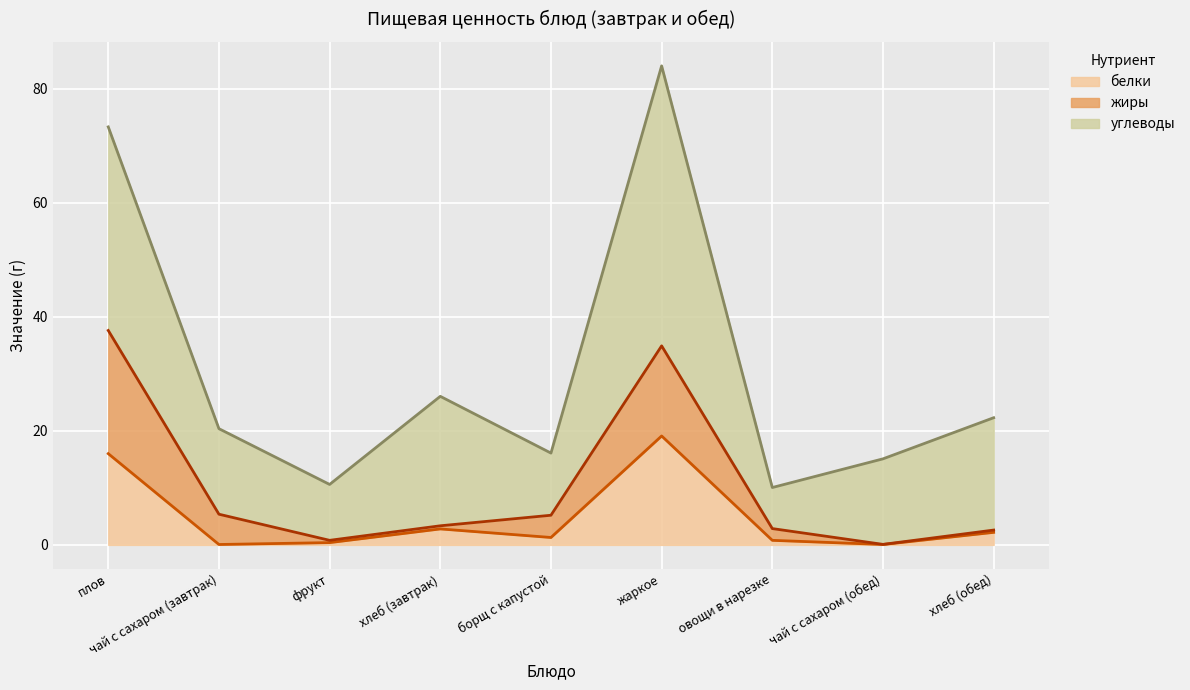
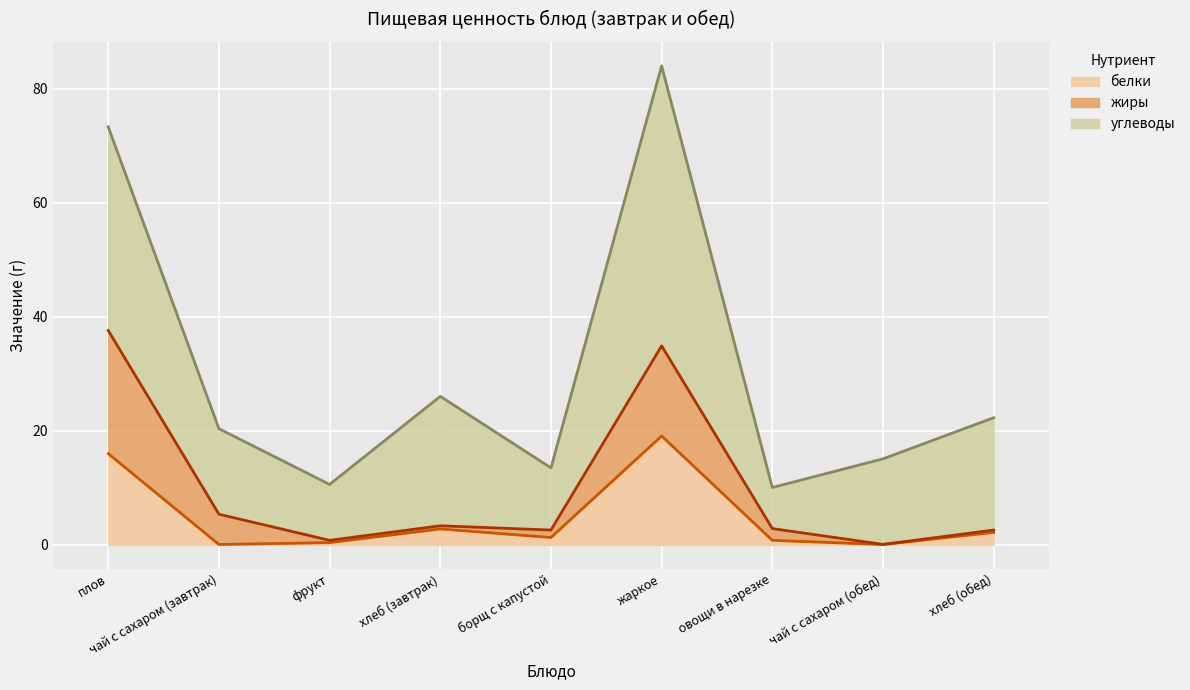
  {
    "жиры": {
      "плов": 22,
      "чай с сахаром (завтрак)": 5,
      "хлеб (завтрак)": 1,
-     "борщ с капустой": 4,
+     "борщ с капустой": 1,
      "жаркое": 16,
      "овощи в нарезке": 2
    }
  }
